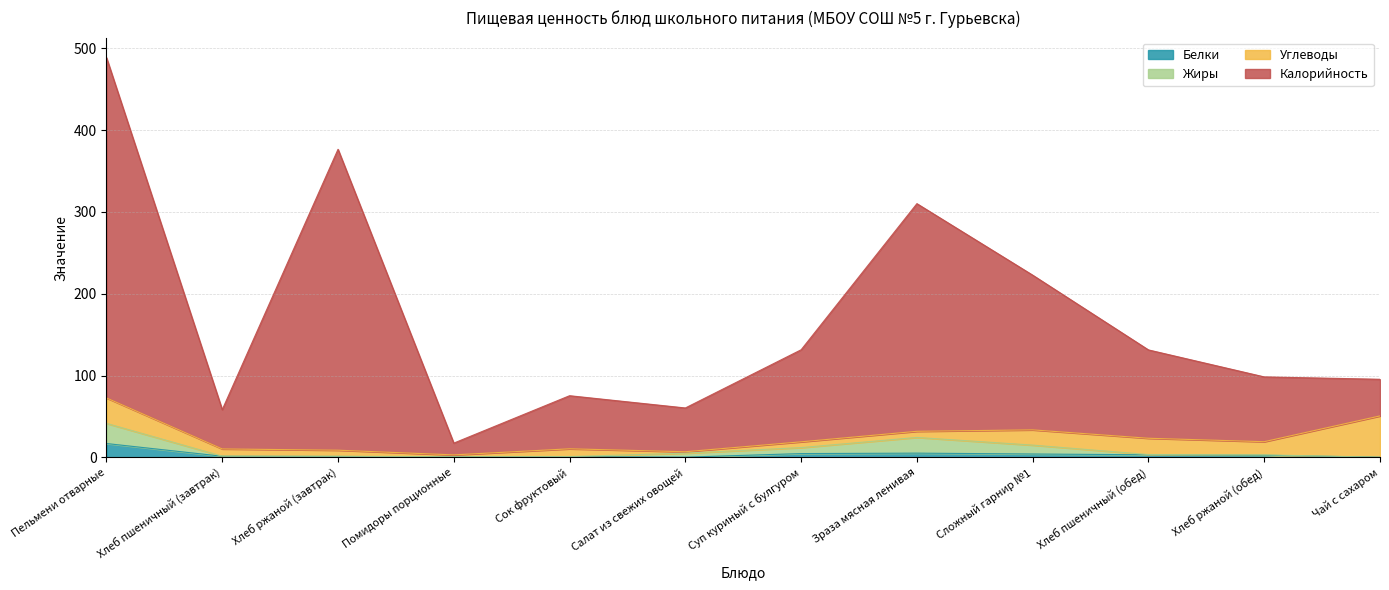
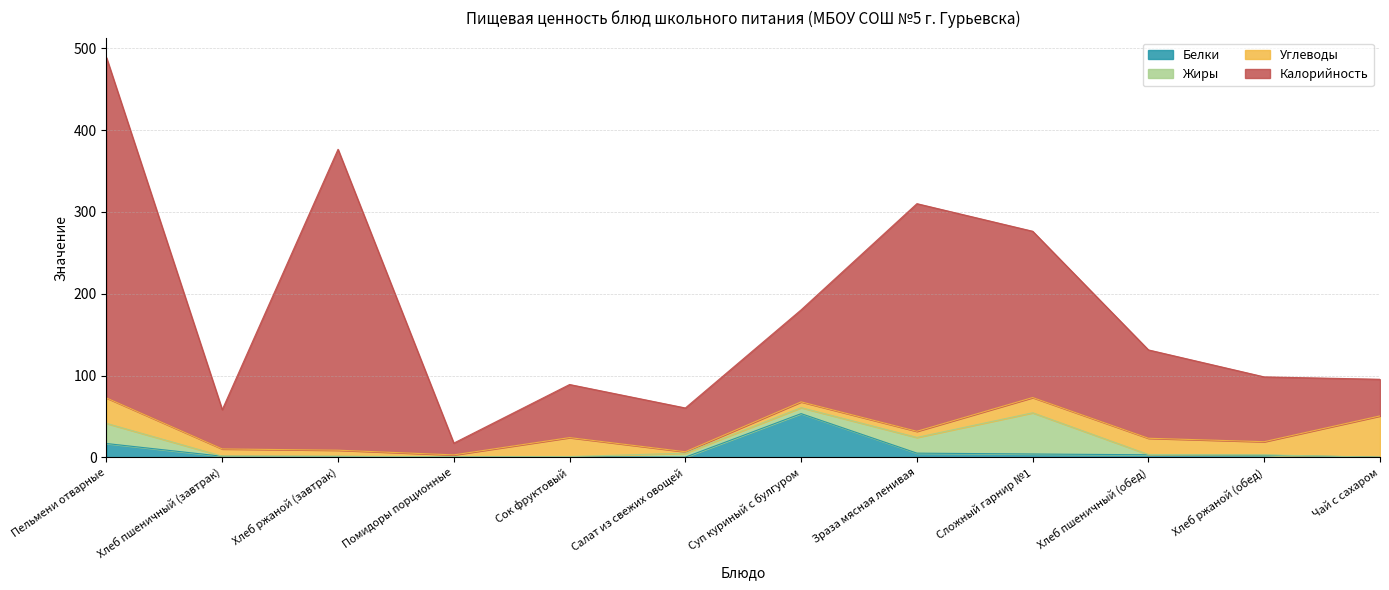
  {
    "Белки": {
      "Пельмени отварные": 20,
      "Салат из свежих овощей": 0,
-     "Суп куриный с булгуром": 0,
+     "Суп куриный с булгуром": 50,
      "Зраза мясная ленивая": 10,
      "Сложный гарнир №1": 0
    },
    "Жиры": {
      "Пельмени отварные": 20,
      "Суп куриный с булгуром": 10,
      "Зраза мясная ленивая": 20,
-     "Сложный гарнир №1": 10
+     "Сложный гарнир №1": 50
    },
    "Углеводы": {
      "Пельмени отварные": 30,
      "Хлеб пшеничный (завтрак)": 10,
      "Хлеб ржаной (завтрак)": 10,
-     "Сок фруктовый": 10,
+     "Сок фруктовый": 20,
      "Суп куриный с булгуром": 10,
      "Зраза мясная ленивая": 10,
      "Сложный гарнир №1": 20,
      "Хлеб пшеничный (обед)": 20,
      "Хлеб ржаной (обед)": 20,
      "Чай с сахаром": 50
    },
    "Калорийность": {
      "Пельмени отварные": 420,
      "Хлеб пшеничный (завтрак)": 50,
      "Хлеб ржаной (завтрак)": 370,
      "Помидоры порционные": 10,
      "Сок фруктовый": 60,
      "Салат из свежих овощей": 50,
      "Суп куриный с булгуром": 110,
      "Зраза мясная ленивая": 280,
-     "Сложный гарнир №1": 190,
+     "Сложный гарнир №1": 200,
      "Хлеб пшеничный (обед)": 110,
      "Хлеб ржаной (обед)": 80,
      "Чай с сахаром": 40
    }
  }
